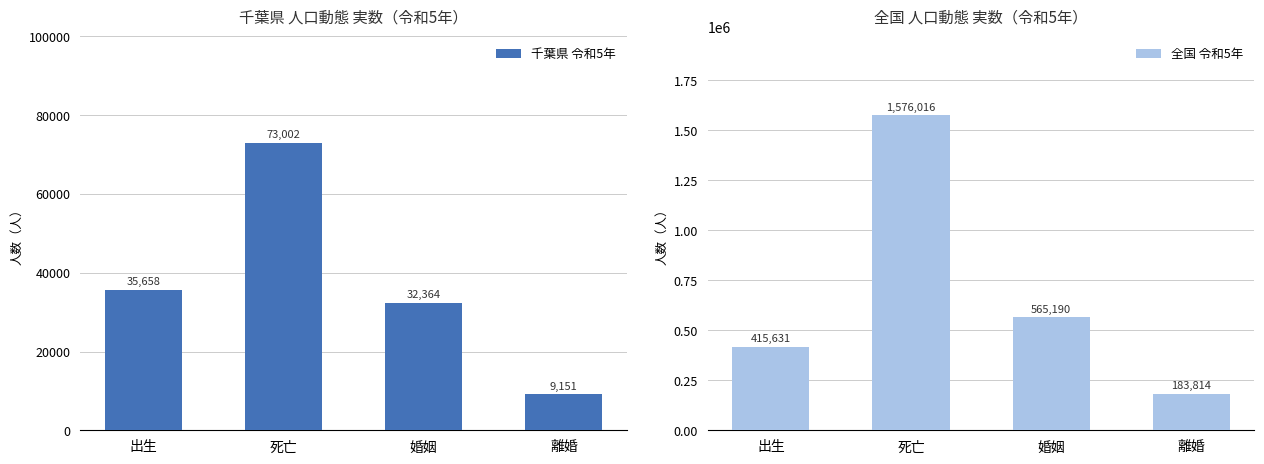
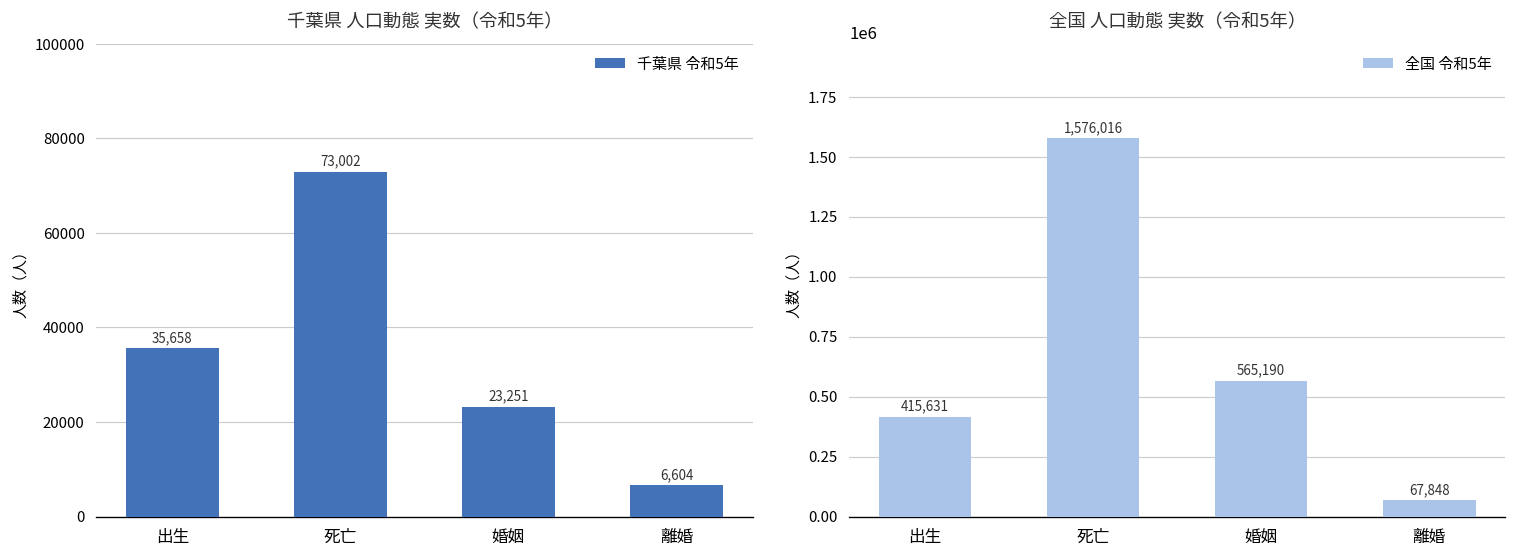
  {
    "千葉県 人口動態 実数（令和5年）": {
      "出生": "35,658",
      "死亡": "73,002",
-     "婚姻": "32,364",
-     "離婚": "9,151"
+     "婚姻": "23,251",
+     "離婚": "6,604"
    },
    "全国 人口動態 実数（令和5年）": {
      "出生": "415,631",
      "死亡": "1,576,016",
      "婚姻": "565,190",
-     "離婚": "183,814"
+     "離婚": "67,848"
    }
  }
